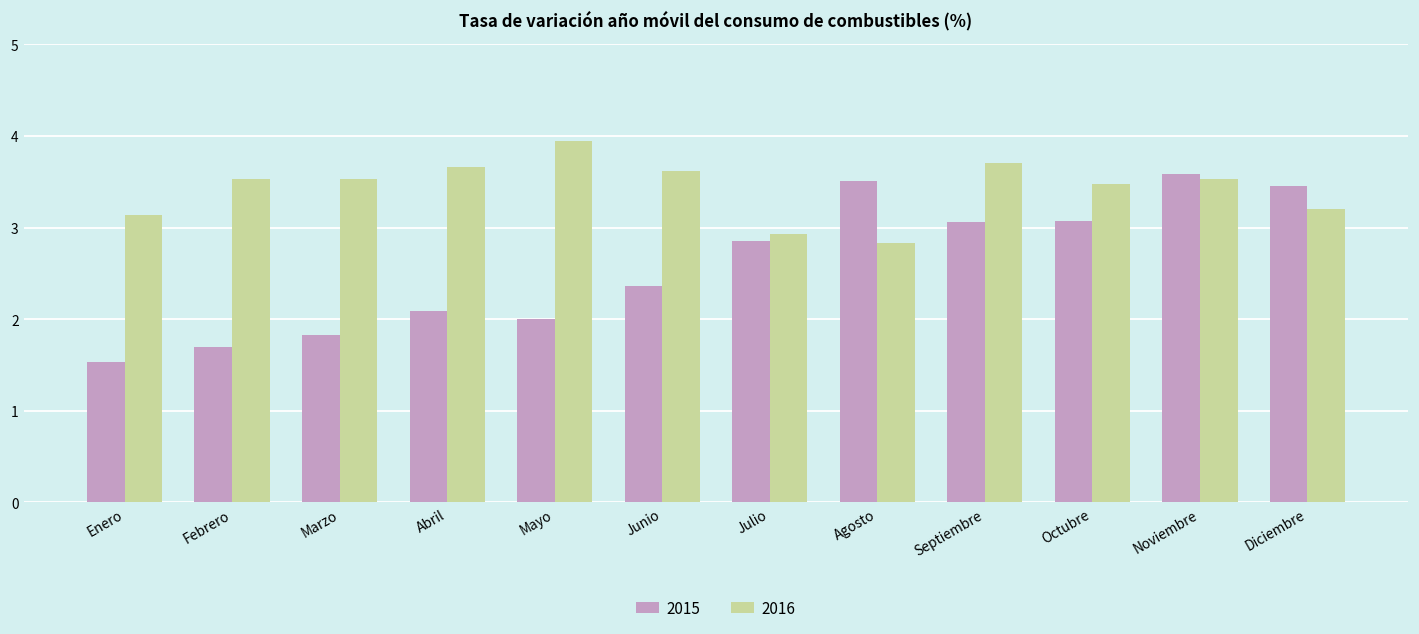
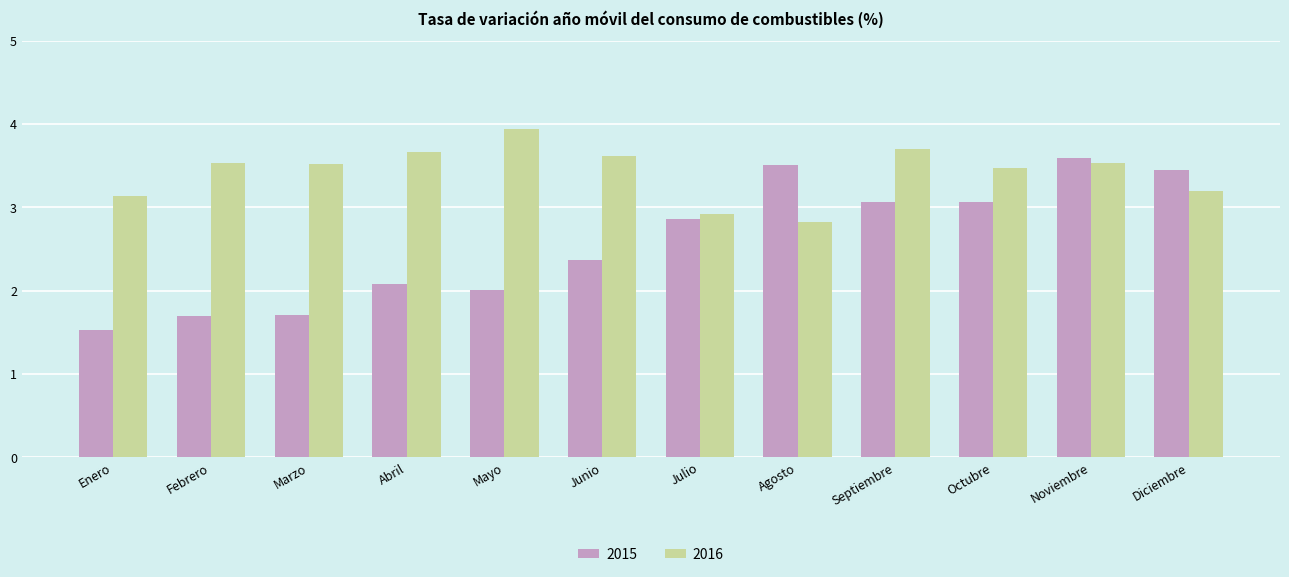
  {
    "2015": {
      "Enero": 1.5,
      "Febrero": 1.7,
-     "Marzo": 1.8,
+     "Marzo": 1.7,
      "Abril": 2.1,
      "Mayo": 2.0,
      "Junio": 2.4,
      "Julio": 2.9,
      "Agosto": 3.5,
      "Septiembre": 3.1,
      "Octubre": 3.1,
      "Noviembre": 3.6,
      "Diciembre": 3.5
    },
    "2016": {
      "Enero": 3.1,
      "Febrero": 3.5,
      "Marzo": 3.5,
      "Abril": 3.7,
      "Mayo": 3.9,
      "Junio": 3.6,
      "Julio": 2.9,
      "Agosto": 2.8,
      "Septiembre": 3.7,
      "Octubre": 3.5,
      "Noviembre": 3.5,
      "Diciembre": 3.2
    }
  }
